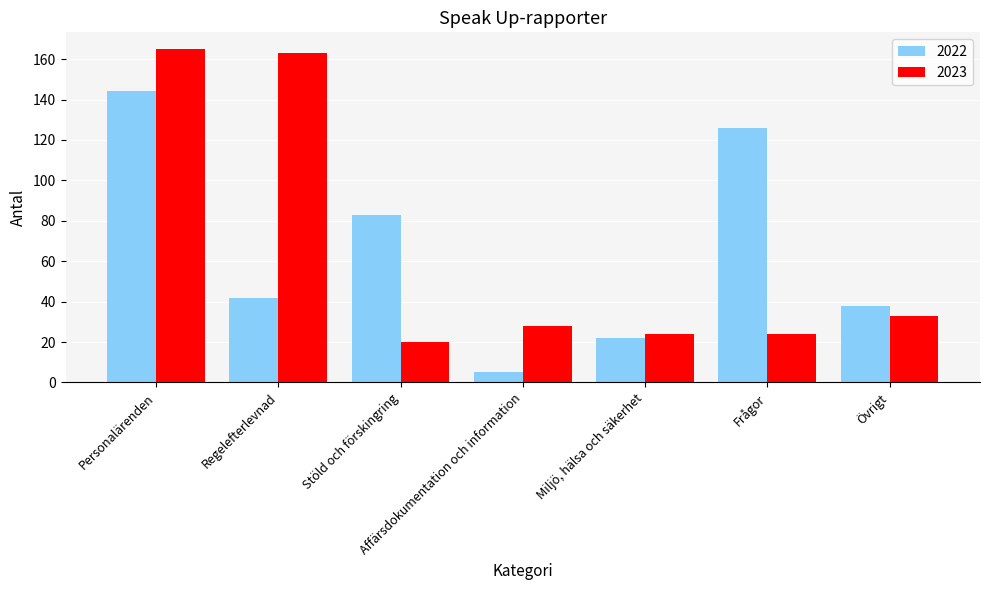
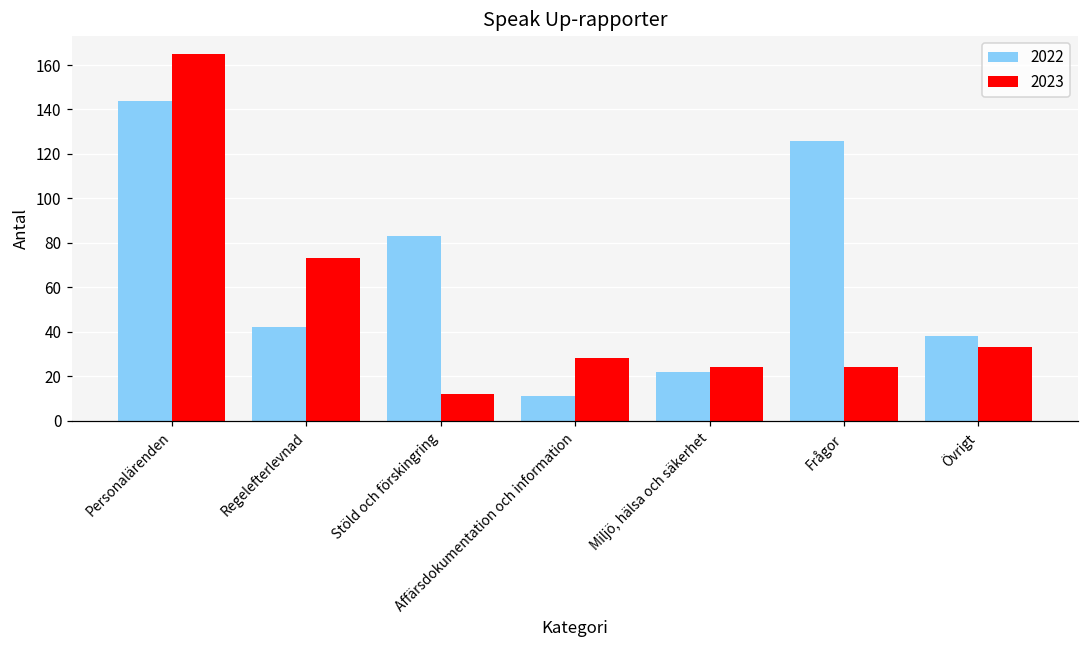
  {
    "2022": {
      "Personalärenden": 144,
      "Regelefterlevnad": 42,
      "Stöld och förskingring": 83,
-     "Affärsdokumentation och information": 5,
+     "Affärsdokumentation och information": 11,
      "Miljö, hälsa och säkerhet": 22,
      "Frågor": 126,
      "Övrigt": 38
    },
    "2023": {
      "Personalärenden": 165,
-     "Regelefterlevnad": 163,
-     "Stöld och förskingring": 20,
+     "Regelefterlevnad": 73,
+     "Stöld och förskingring": 12,
      "Affärsdokumentation och information": 28,
      "Miljö, hälsa och säkerhet": 24,
      "Frågor": 24,
      "Övrigt": 33
    }
  }
